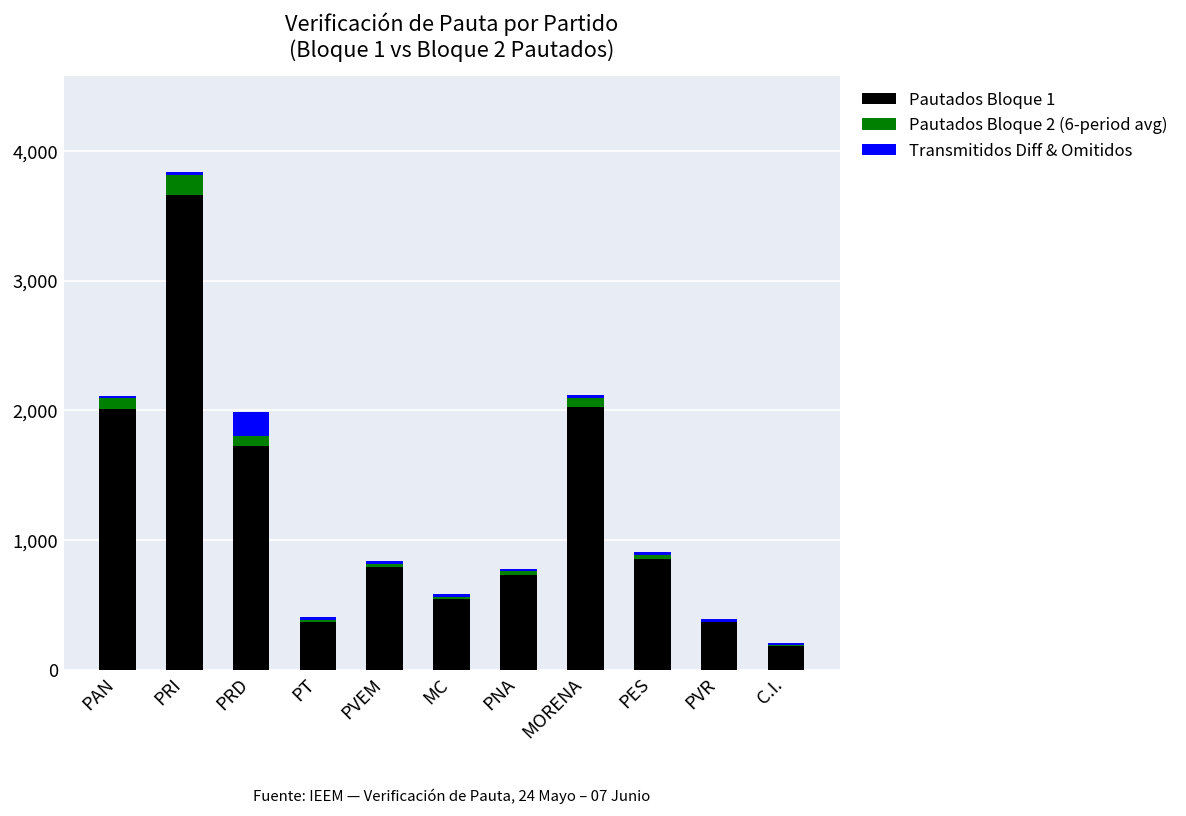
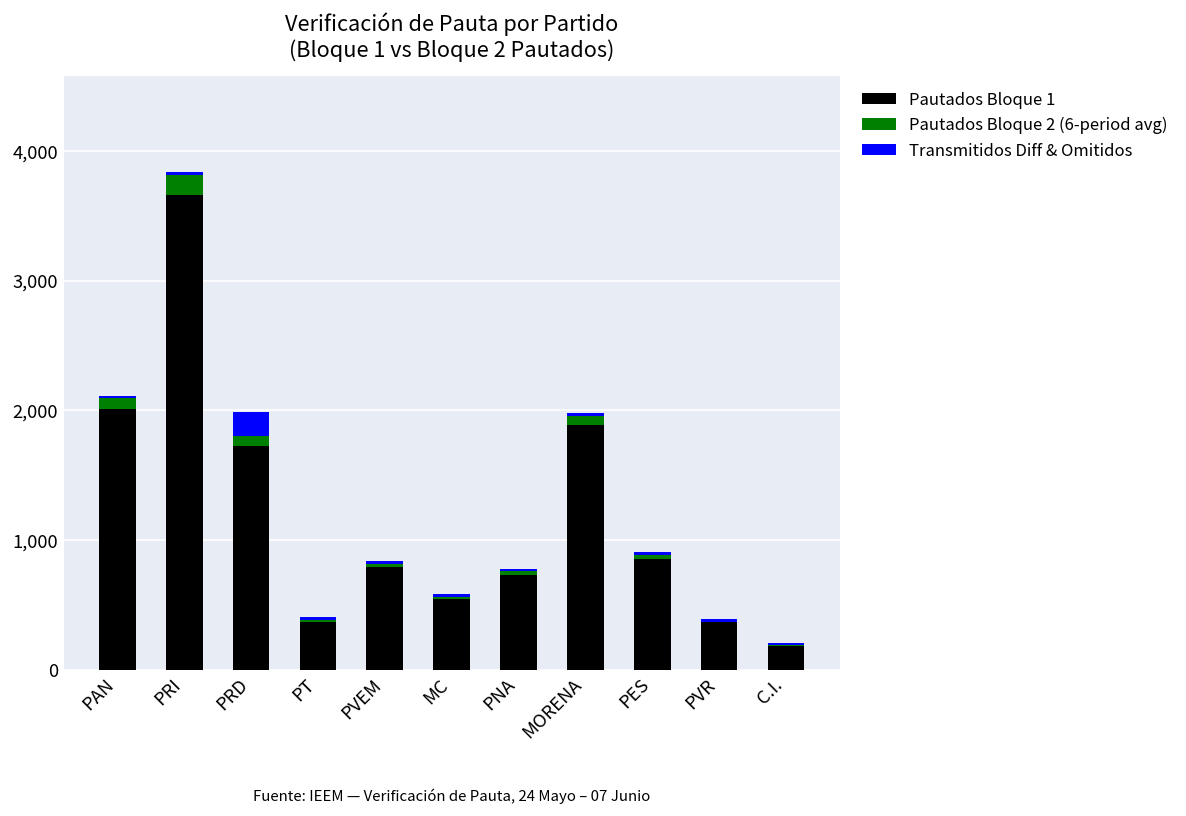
  {
    "Pautados Bloque 1": {
      "PAN": "2,010",
      "PRI": "3,660",
      "PRD": "1,720",
      "PT": "370",
      "PVEM": "790",
      "MC": "550",
      "PNA": "730",
-     "MORENA": "2,030",
+     "MORENA": "1,890",
      "PES": "850",
      "PVR": "370",
      "C.I.": "180"
    },
    "Pautados Bloque 2 (6-period avg)": {
      "PAN": "80",
      "PRI": "160",
      "PRD": "80",
      "PVEM": "30",
      "PNA": "30",
      "MORENA": "70",
      "PES": "30"
    },
    "Transmitidos Diff & Omitidos": {
      "PRD": "190"
    }
  }
